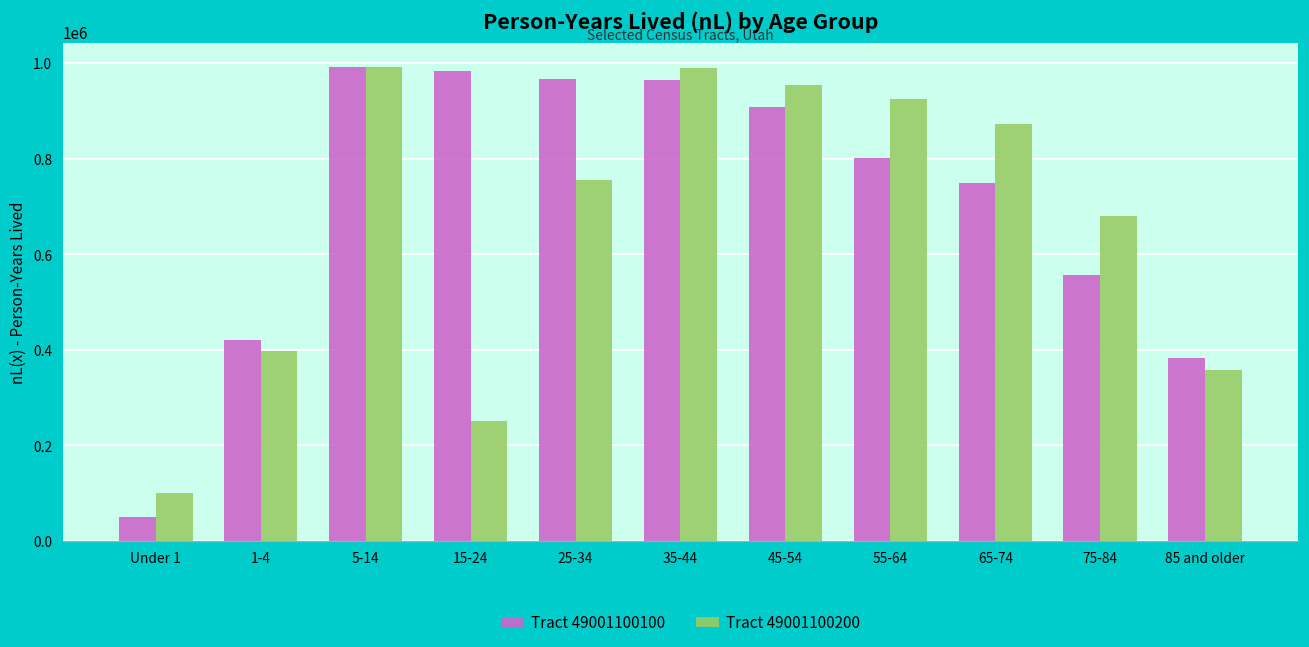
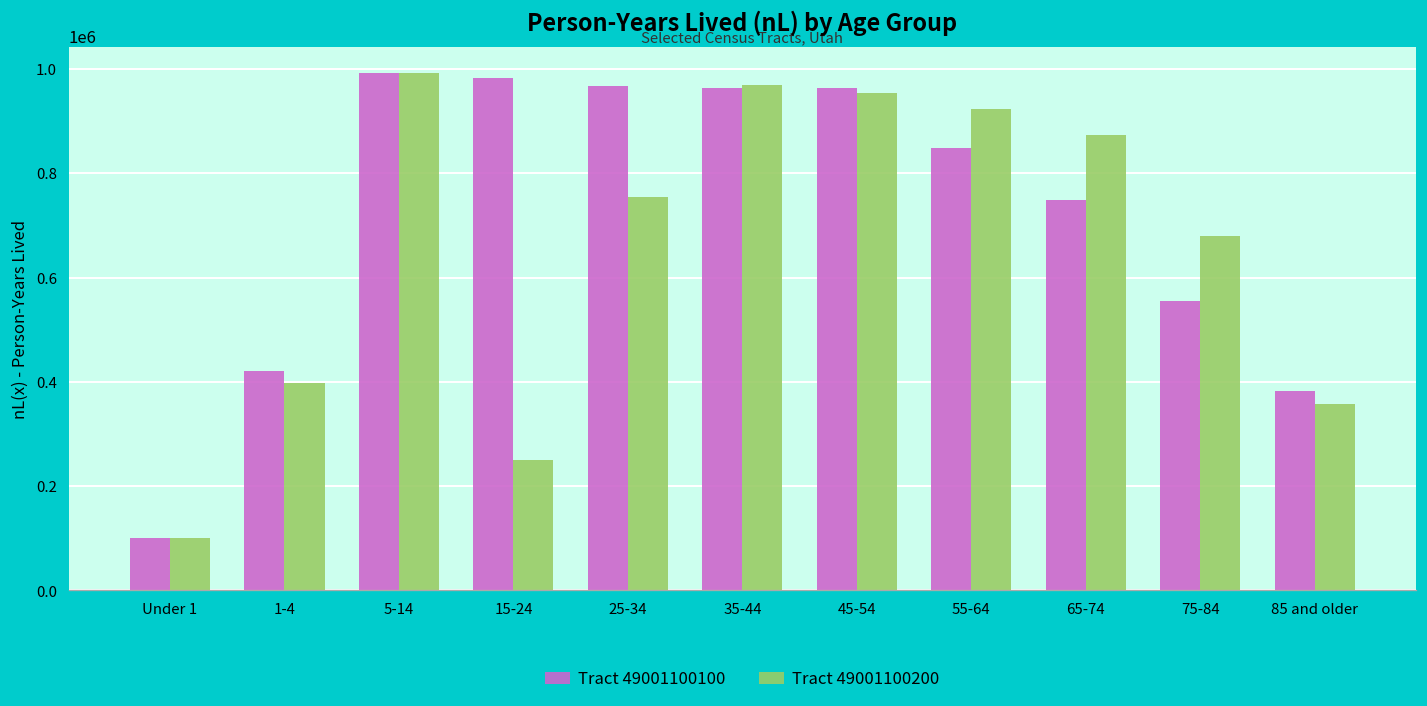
  {
    "Tract 49001100100": {
-     "Under 1": 50000,
+     "Under 1": 100000,
      "1-4": 420000,
      "5-14": 990000,
      "15-24": 980000,
      "25-34": 970000,
      "35-44": 960000,
-     "45-54": 910000,
-     "55-64": 800000,
+     "45-54": 960000,
+     "55-64": 850000,
      "65-74": 750000,
      "75-84": 560000,
      "85 and older": 380000
    },
    "Tract 49001100200": {
      "Under 1": 100000,
      "1-4": 400000,
      "5-14": 990000,
      "15-24": 250000,
      "25-34": 760000,
-     "35-44": 990000,
+     "35-44": 970000,
      "45-54": 950000,
      "55-64": 920000,
      "65-74": 870000,
      "75-84": 680000,
      "85 and older": 360000
    }
  }
